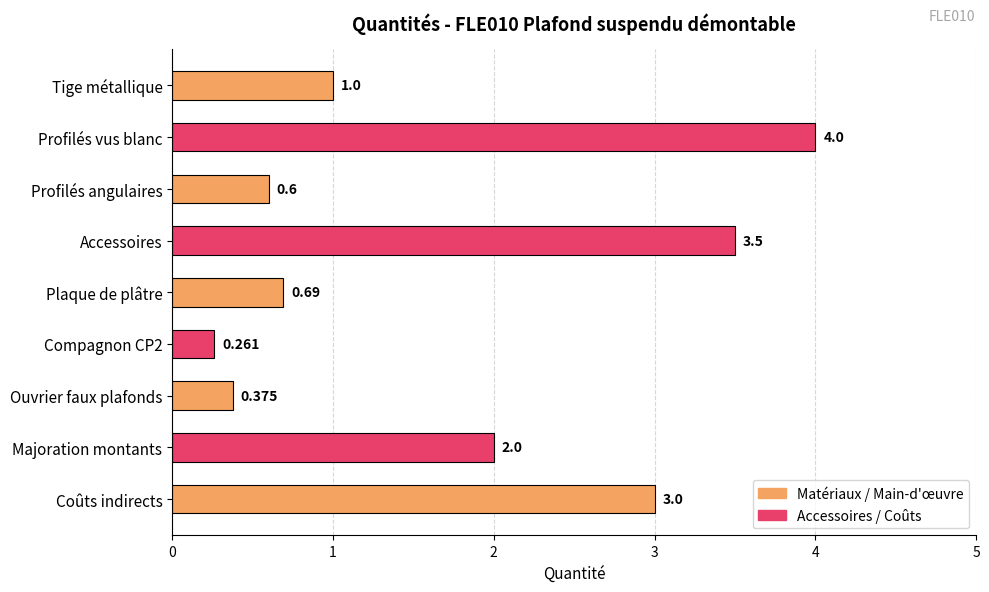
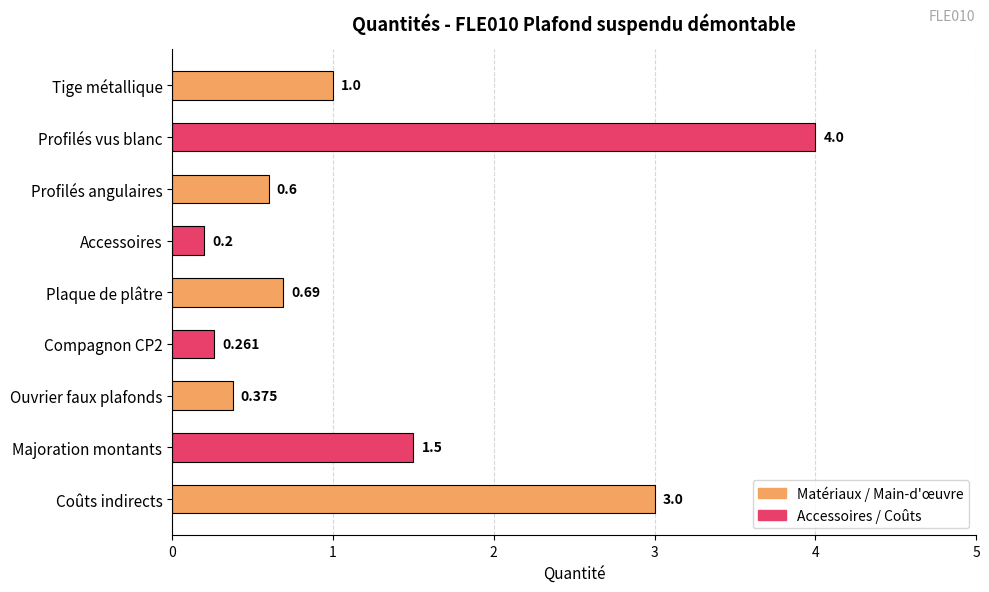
  {
    "Tige métallique": 1.0,
    "Profilés vus blanc": 4.0,
    "Profilés angulaires": 0.6,
-   "Accessoires": 3.5,
+   "Accessoires": 0.2,
    "Plaque de plâtre": 0.69,
    "Compagnon CP2": 0.261,
    "Ouvrier faux plafonds": 0.375,
-   "Majoration montants": 2.0,
+   "Majoration montants": 1.5,
    "Coûts indirects": 3.0
  }
